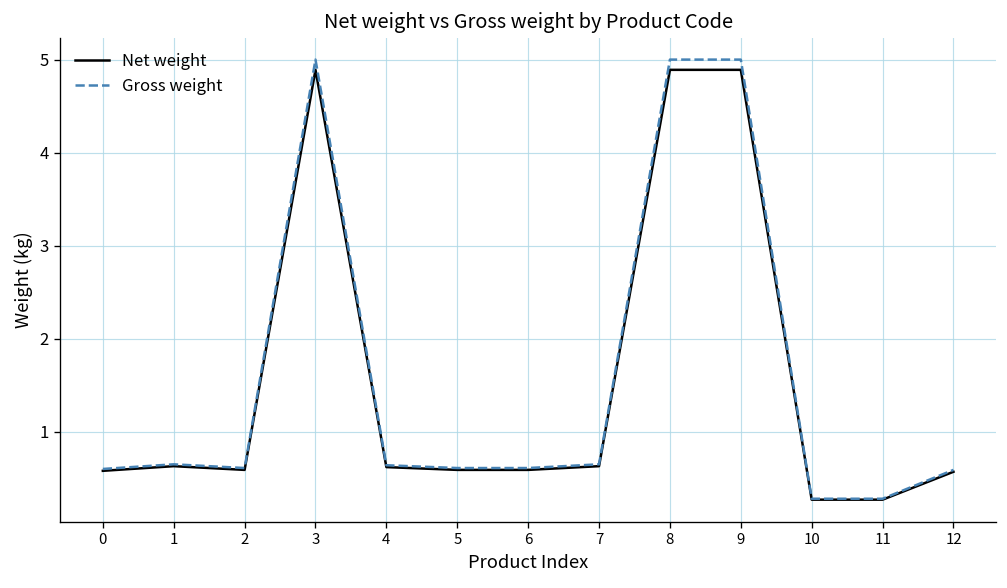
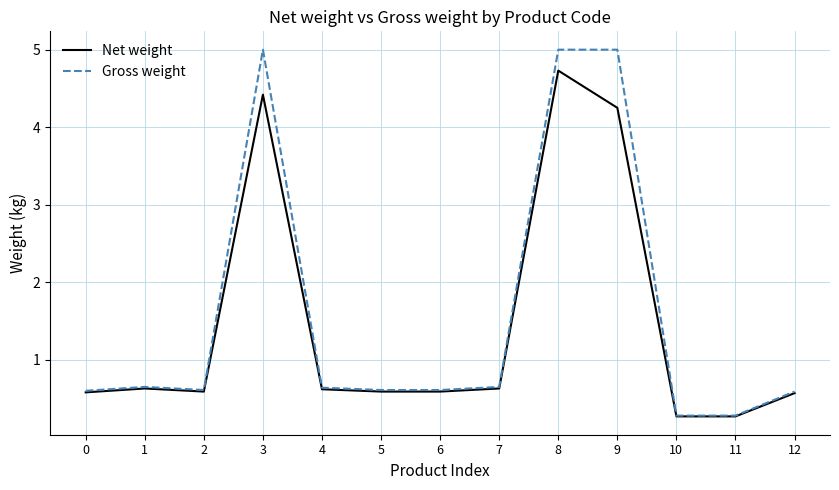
  {
    "Net weight": {
-     "3": 4.9,
-     "8": 4.9,
-     "9": 4.9
+     "3": 4.4,
+     "8": 4.7,
+     "9": 4.3
    },
    "Gross weight": {
      "3": 5.0,
      "8": 5.0,
      "9": 5.0
    }
  }
